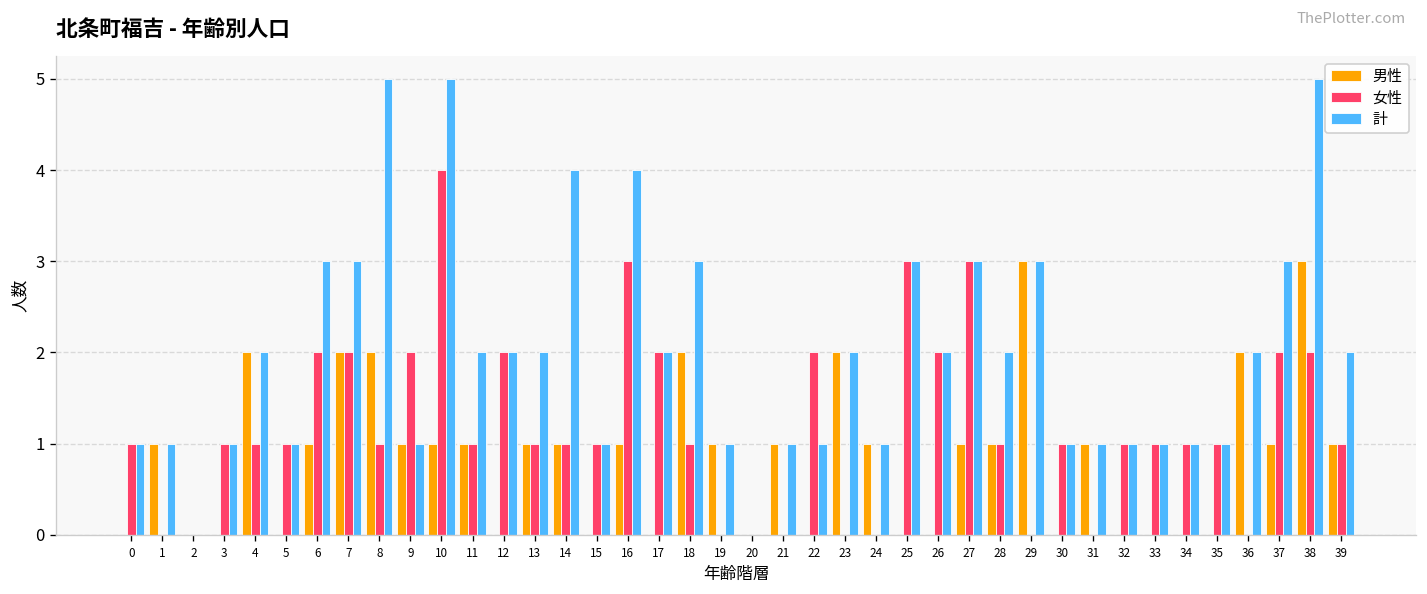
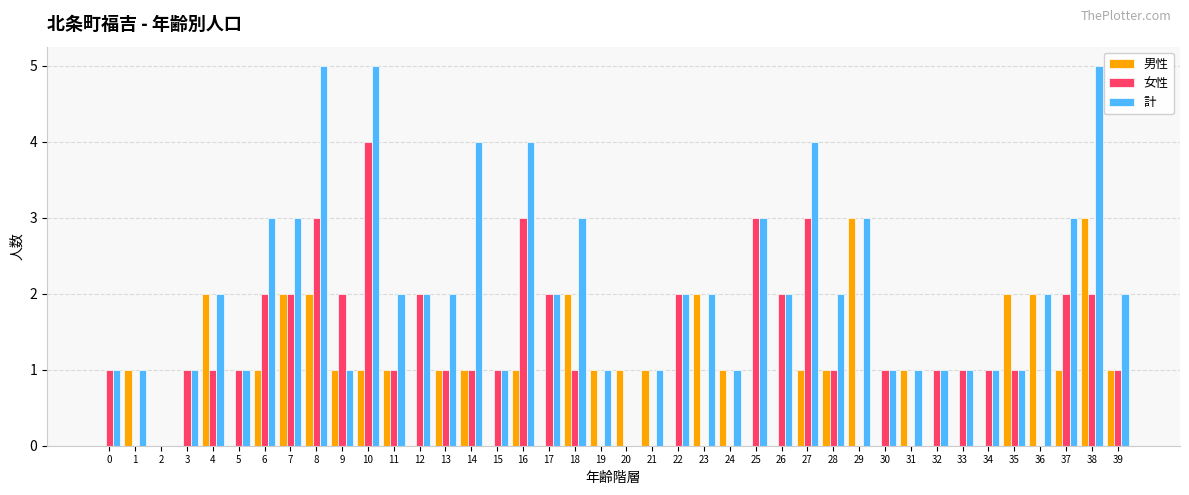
  {
    "男性": {
      "0": 0,
      "1": 1,
      "2": 0,
      "3": 0,
      "4": 2,
      "5": 0,
      "6": 1,
      "7": 2,
      "8": 2,
      "9": 1,
      "10": 1,
      "11": 1,
      "12": 0,
      "13": 1,
      "14": 1,
      "15": 0,
      "16": 1,
      "17": 0,
      "18": 2,
      "19": 1,
-     "20": 0,
+     "20": 1,
      "21": 1,
      "22": 0,
      "23": 2,
      "24": 1,
      "25": 0,
      "26": 0,
      "27": 1,
      "28": 1,
      "29": 3,
      "30": 0,
      "31": 1,
      "32": 0,
      "33": 0,
      "34": 0,
-     "35": 0,
+     "35": 2,
      "36": 2,
      "37": 1,
      "38": 3,
      "39": 1
    },
    "女性": {
      "0": 1,
      "1": 0,
      "2": 0,
      "3": 1,
      "4": 1,
      "5": 1,
      "6": 2,
      "7": 2,
-     "8": 1,
+     "8": 3,
      "9": 2,
      "10": 4,
      "11": 1,
      "12": 2,
      "13": 1,
      "14": 1,
      "15": 1,
      "16": 3,
      "17": 2,
      "18": 1,
      "19": 0,
      "20": 0,
      "21": 0,
      "22": 2,
      "23": 0,
      "24": 0,
      "25": 3,
      "26": 2,
      "27": 3,
      "28": 1,
      "29": 0,
      "30": 1,
      "31": 0,
      "32": 1,
      "33": 1,
      "34": 1,
      "35": 1,
      "36": 0,
      "37": 2,
      "38": 2,
      "39": 1
    },
    "計": {
      "0": 1,
      "1": 1,
      "2": 0,
      "3": 1,
      "4": 2,
      "5": 1,
      "6": 3,
      "7": 3,
      "8": 5,
      "9": 1,
      "10": 5,
      "11": 2,
      "12": 2,
      "13": 2,
      "14": 4,
      "15": 1,
      "16": 4,
      "17": 2,
      "18": 3,
      "19": 1,
      "20": 0,
      "21": 1,
-     "22": 1,
+     "22": 2,
      "23": 2,
      "24": 1,
      "25": 3,
      "26": 2,
-     "27": 3,
+     "27": 4,
      "28": 2,
      "29": 3,
      "30": 1,
      "31": 1,
      "32": 1,
      "33": 1,
      "34": 1,
      "35": 1,
      "36": 2,
      "37": 3,
      "38": 5,
      "39": 2
    }
  }
